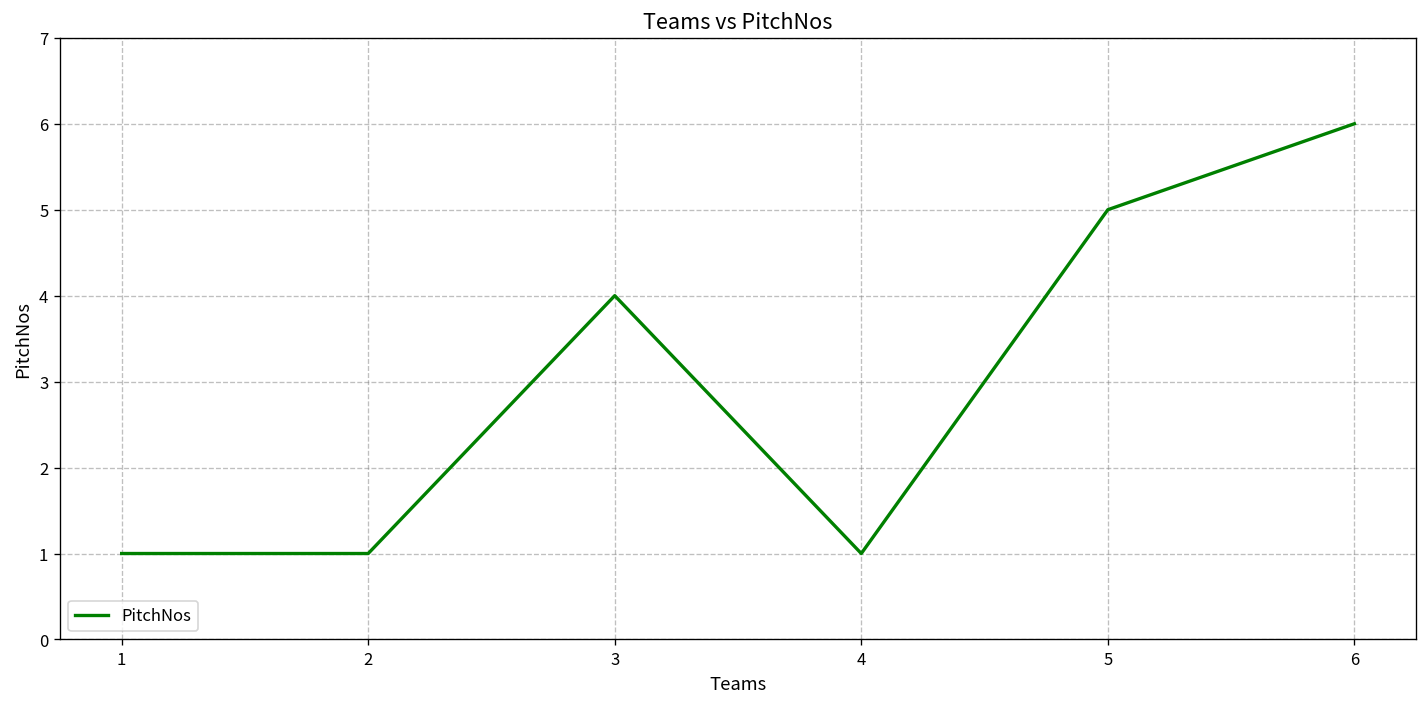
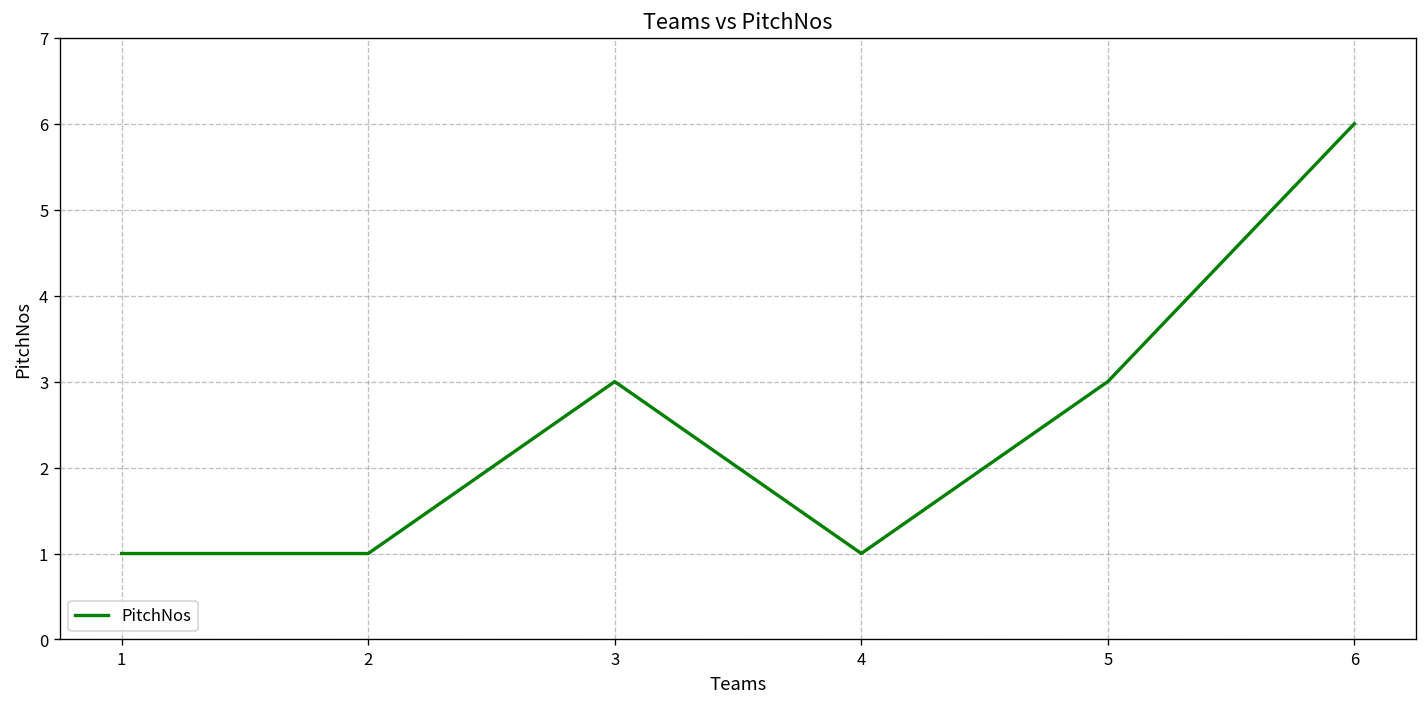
  {
    "1": 1,
    "2": 1,
-   "3": 4,
+   "3": 3,
    "4": 1,
-   "5": 5,
+   "5": 3,
    "6": 6
  }
